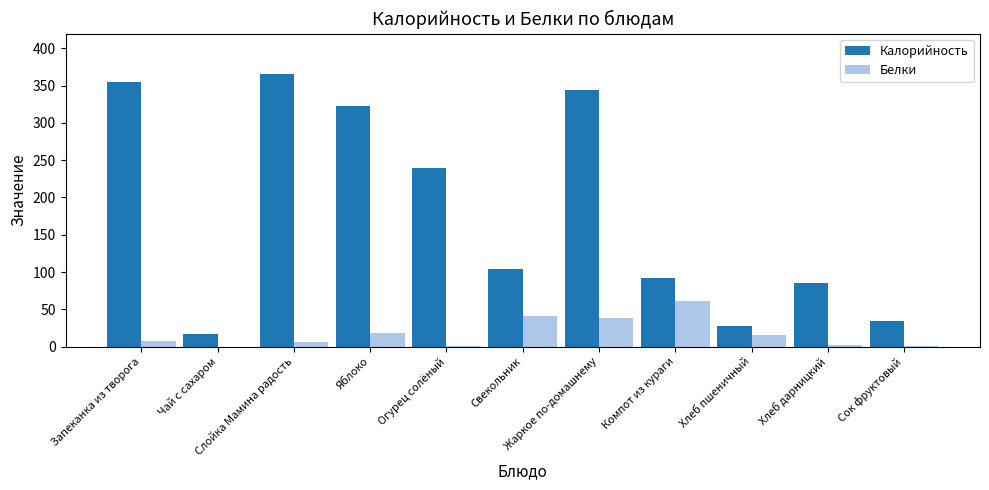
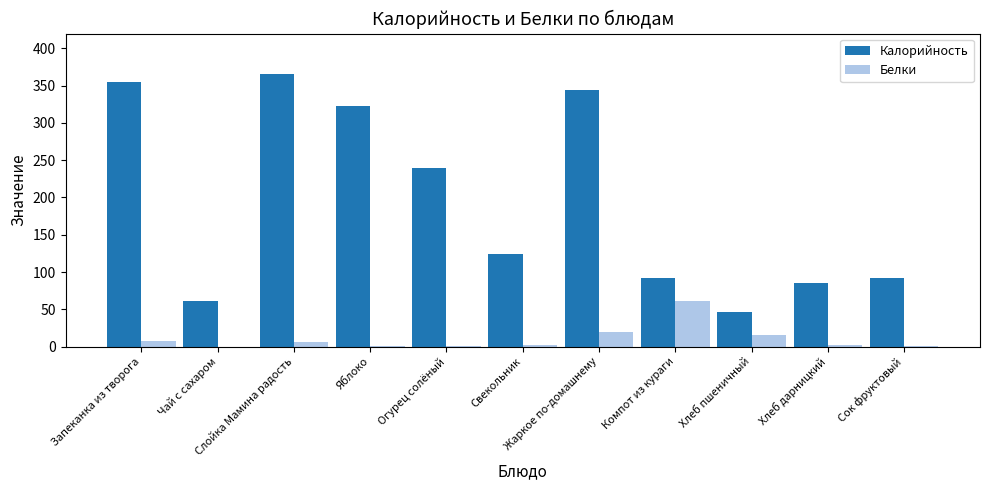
  {
    "Калорийность": {
      "Запеканка из творога": 350,
-     "Чай с сахаром": 20,
+     "Чай с сахаром": 60,
      "Слойка Мамина радость": 370,
      "Яблоко": 320,
      "Огурец солёный": 240,
-     "Свекольник": 100,
+     "Свекольник": 120,
      "Жаркое по-домашнему": 340,
      "Компот из кураги": 90,
-     "Хлеб пшеничный": 30,
+     "Хлеб пшеничный": 50,
      "Хлеб дарницкий": 90,
-     "Сок фруктовый": 30
+     "Сок фруктовый": 90
    },
    "Белки": {
      "Запеканка из творога": 10,
      "Слойка Мамина радость": 10,
-     "Яблоко": 20,
-     "Свекольник": 40,
-     "Жаркое по-домашнему": 40,
+     "Яблоко": 0,
+     "Свекольник": 0,
+     "Жаркое по-домашнему": 20,
      "Компот из кураги": 60,
      "Хлеб пшеничный": 20
    }
  }
